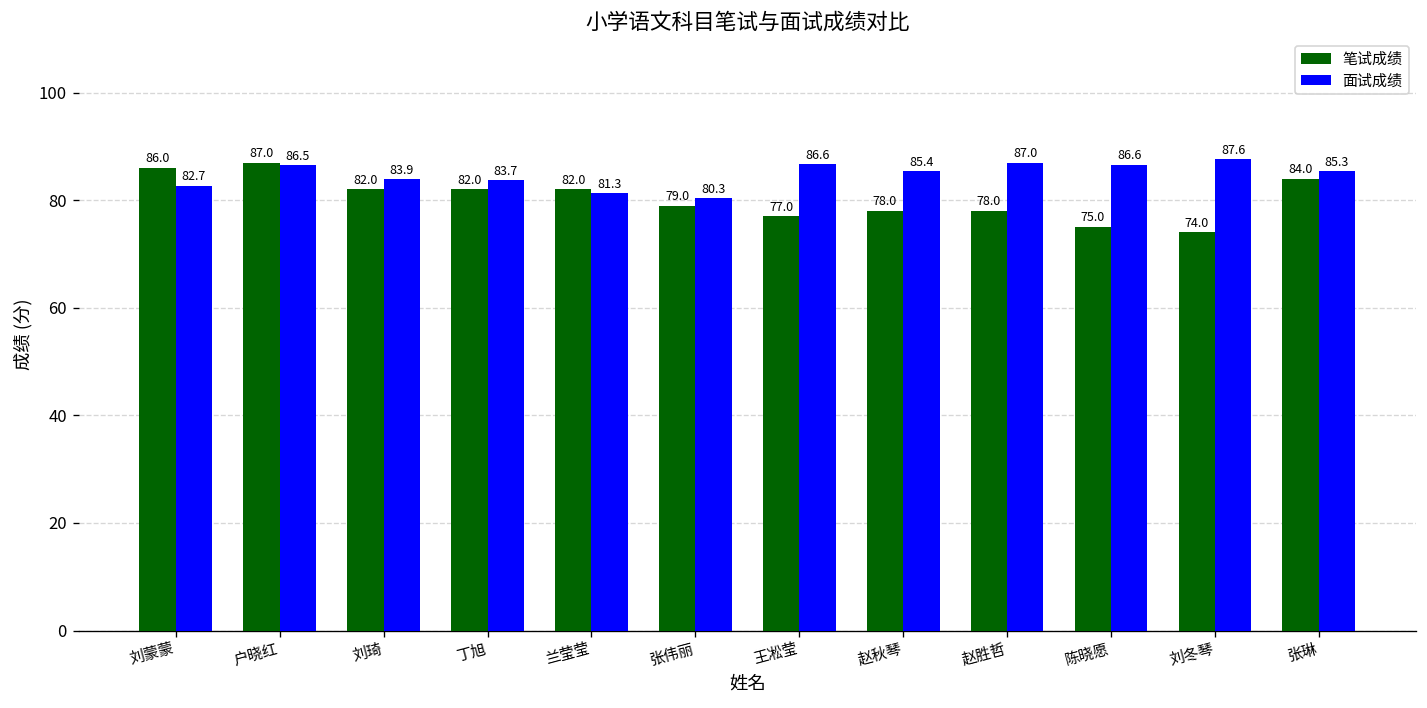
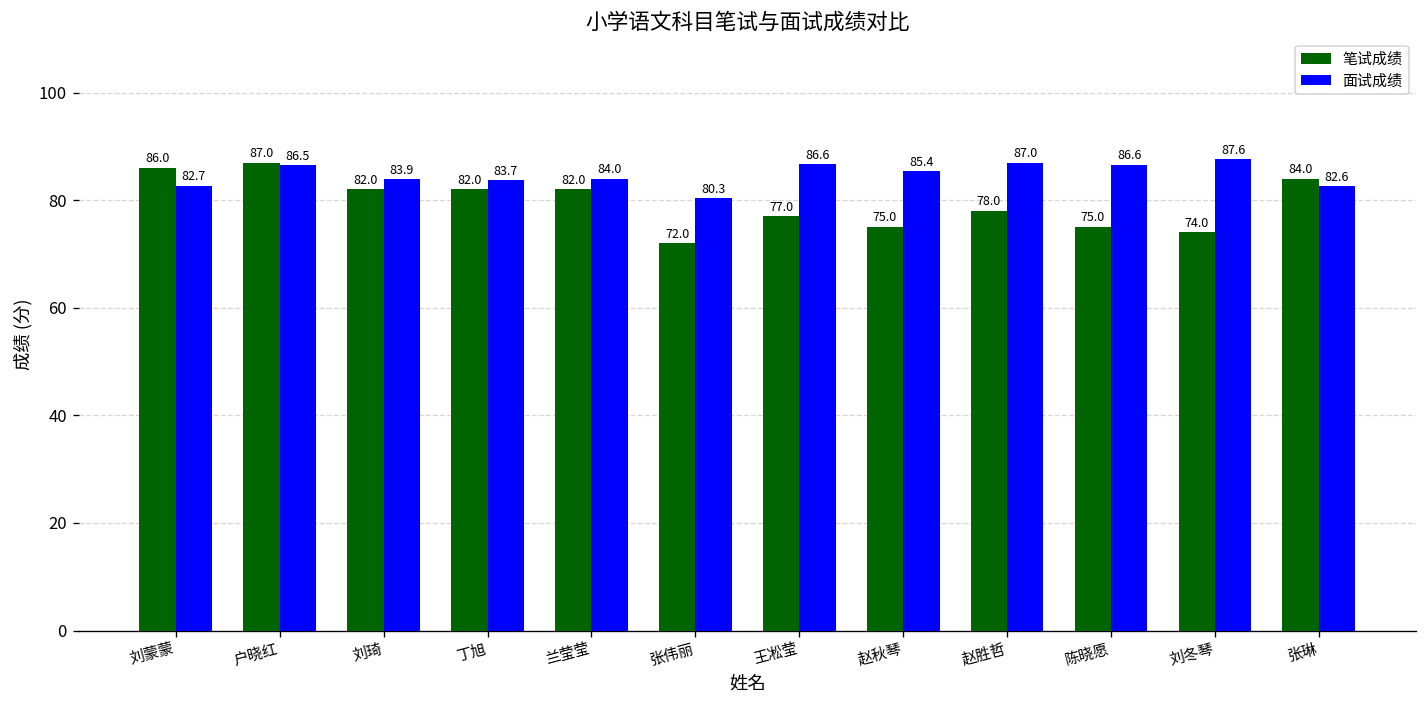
  {
    "笔试成绩": {
      "刘蒙蒙": 86.0,
      "户晓红": 87.0,
      "刘琦": 82.0,
      "丁旭": 82.0,
      "兰莹莹": 82.0,
-     "张伟丽": 79.0,
+     "张伟丽": 72.0,
      "王凇莹": 77.0,
-     "赵秋琴": 78.0,
+     "赵秋琴": 75.0,
      "赵胜哲": 78.0,
      "陈晓愿": 75.0,
      "刘冬琴": 74.0,
      "张琳": 84.0
    },
    "面试成绩": {
      "刘蒙蒙": 82.7,
      "户晓红": 86.5,
      "刘琦": 83.9,
      "丁旭": 83.7,
-     "兰莹莹": 81.3,
+     "兰莹莹": 84.0,
      "张伟丽": 80.3,
      "王凇莹": 86.6,
      "赵秋琴": 85.4,
      "赵胜哲": 87.0,
      "陈晓愿": 86.6,
      "刘冬琴": 87.6,
-     "张琳": 85.3
+     "张琳": 82.6
    }
  }
